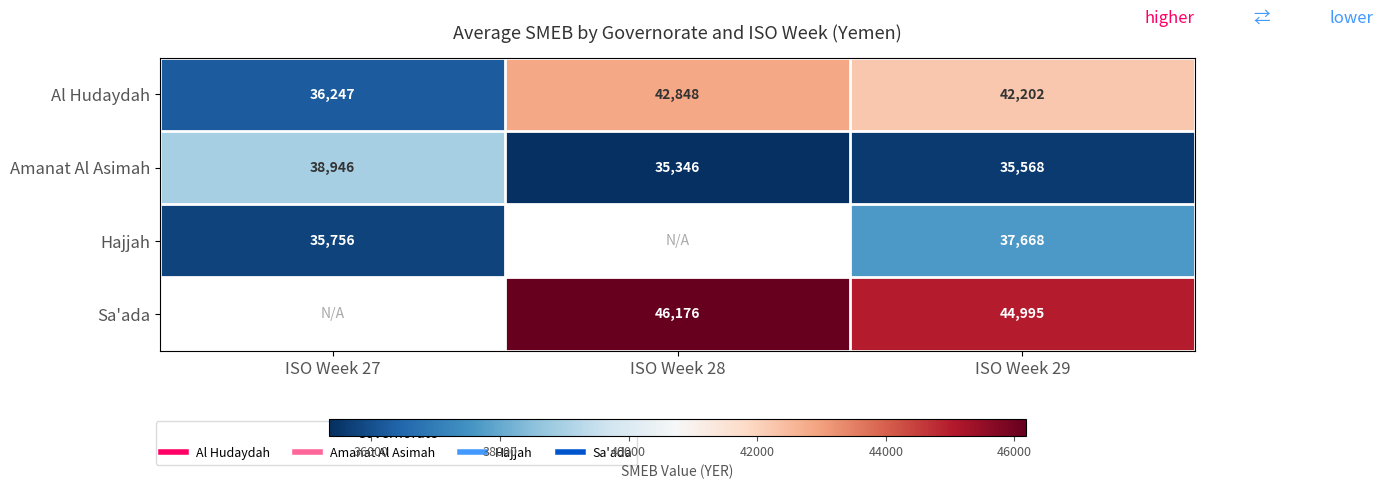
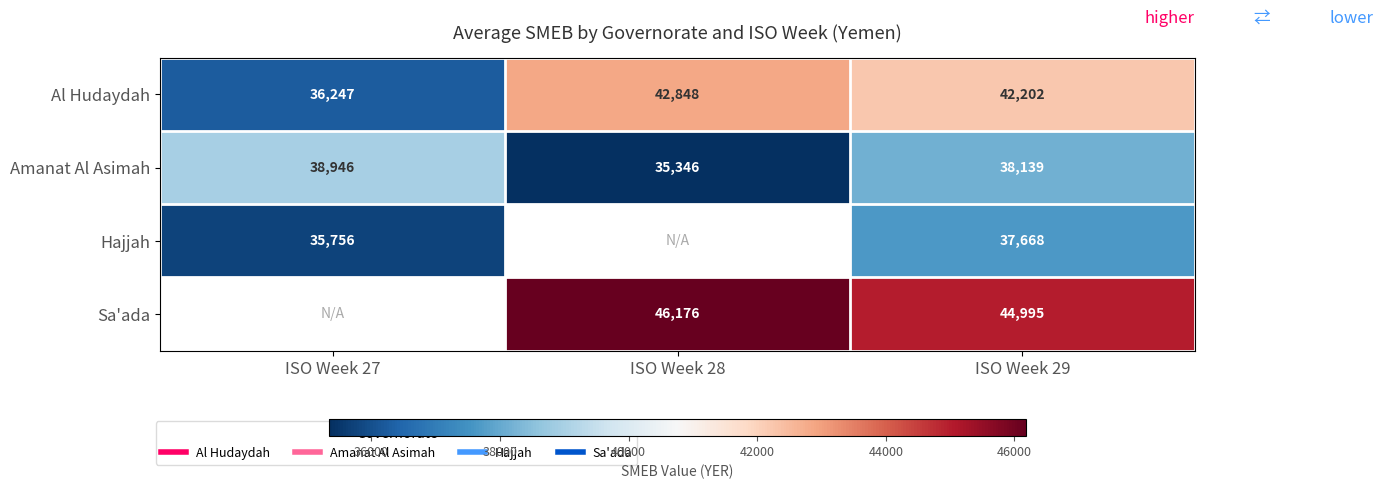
  {
    "Al Hudaydah": {
      "ISO Week 27": "36,247",
      "ISO Week 28": "42,848",
      "ISO Week 29": "42,202"
    },
    "Amanat Al Asimah": {
      "ISO Week 27": "38,946",
      "ISO Week 28": "35,346",
-     "ISO Week 29": "35,568"
+     "ISO Week 29": "38,139"
    },
    "Hajjah": {
      "ISO Week 27": "35,756",
      "ISO Week 29": "37,668"
    },
    "Sa'ada": {
      "ISO Week 28": "46,176",
      "ISO Week 29": "44,995"
    }
  }
